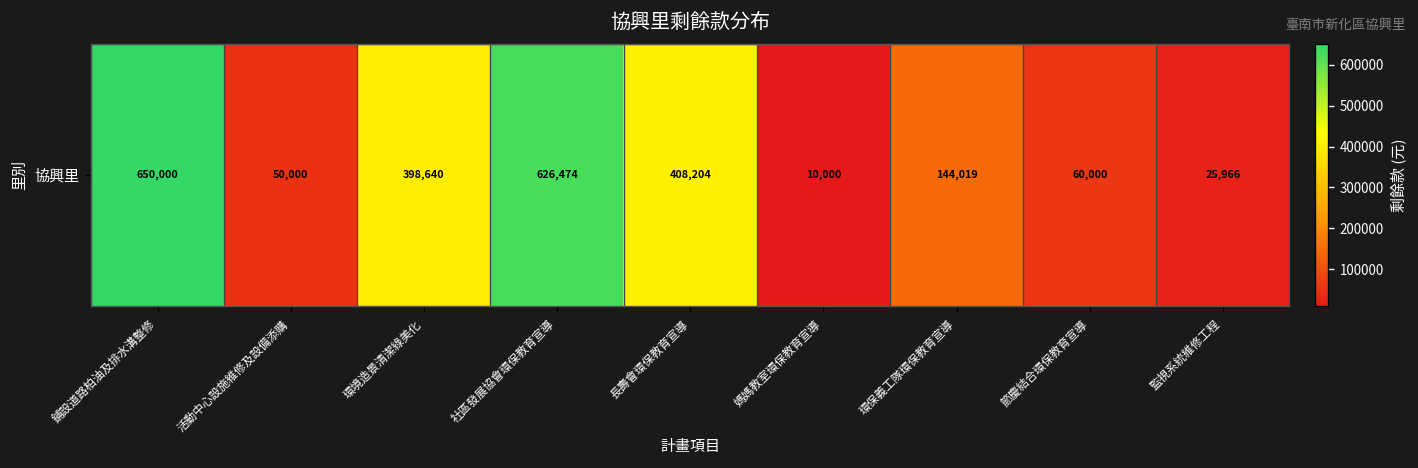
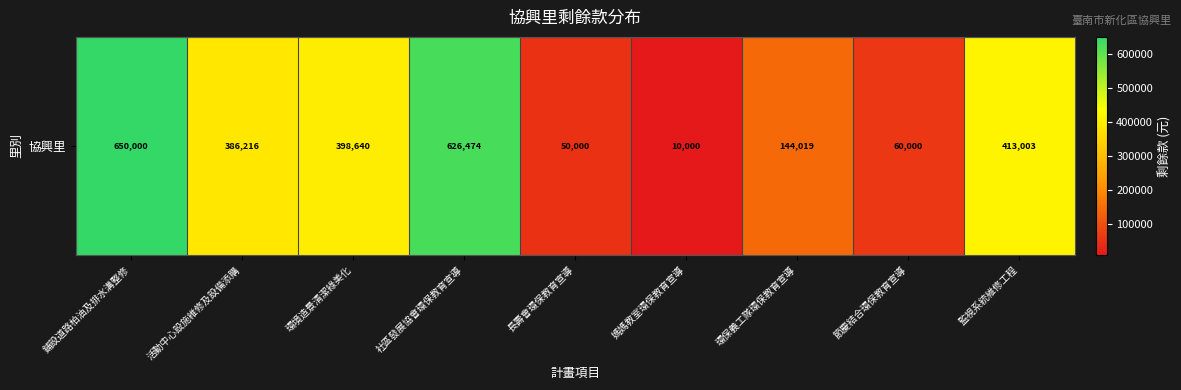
  {
    "協興里": {
      "鋪設道路柏油及排水溝整修": "650,000",
-     "活動中心設施維修及設備添購": "50,000",
+     "活動中心設施維修及設備添購": "386,216",
      "環境造景清潔綠美化": "398,640",
      "社區發展協會環保教育宣導": "626,474",
-     "長壽會環保教育宣導": "408,204",
+     "長壽會環保教育宣導": "50,000",
      "媽媽教室環保教育宣導": "10,000",
      "環保義工隊環保教育宣導": "144,019",
      "節慶結合環保教育宣導": "60,000",
-     "監視系統維修工程": "25,966"
+     "監視系統維修工程": "413,003"
    }
  }
